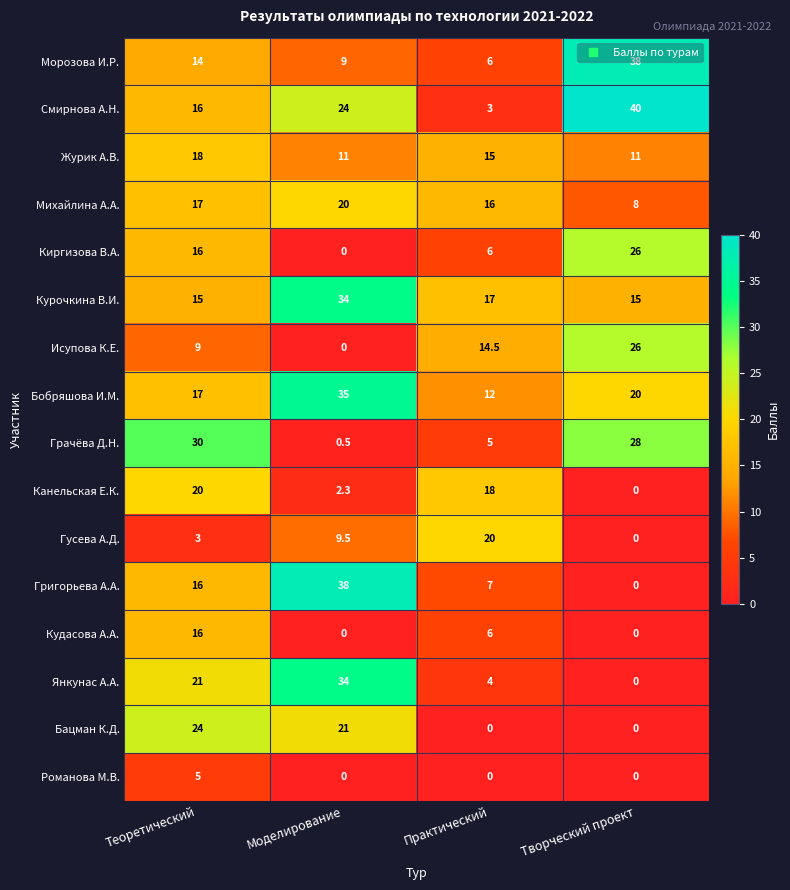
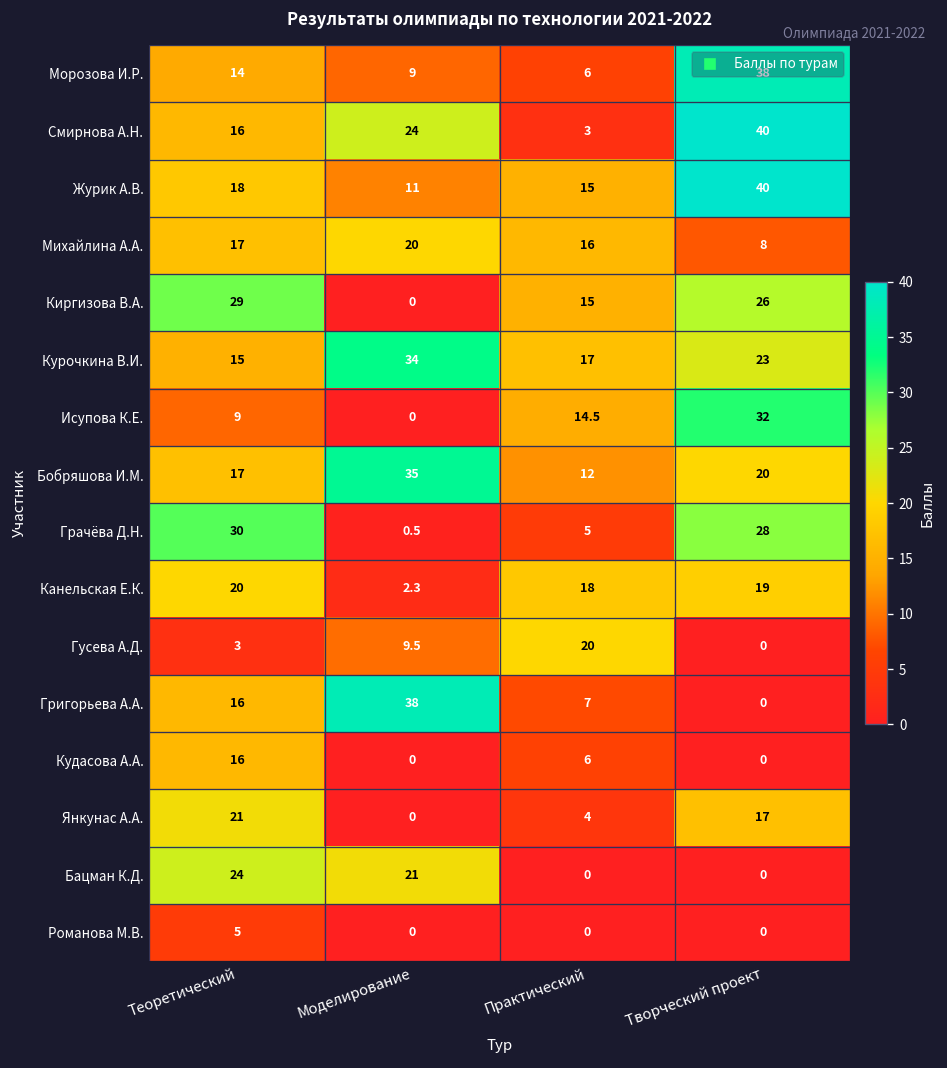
  {
    "Морозова И.Р.": {
      "Теоретический": 14,
      "Моделирование": 9,
      "Практический": 6
    },
    "Смирнова А.Н.": {
      "Теоретический": 16,
      "Моделирование": 24,
      "Практический": 3,
      "Творческий проект": 40
    },
    "Журик А.В.": {
      "Теоретический": 18,
      "Моделирование": 11,
      "Практический": 15,
-     "Творческий проект": 11
+     "Творческий проект": 40
    },
    "Михайлина А.А.": {
      "Теоретический": 17,
      "Моделирование": 20,
      "Практический": 16,
      "Творческий проект": 8
    },
    "Киргизова В.А.": {
-     "Теоретический": 16,
+     "Теоретический": 29,
      "Моделирование": 0,
-     "Практический": 6,
+     "Практический": 15,
      "Творческий проект": 26
    },
    "Курочкина В.И.": {
      "Теоретический": 15,
      "Моделирование": 34,
      "Практический": 17,
-     "Творческий проект": 15
+     "Творческий проект": 23
    },
    "Исупова К.Е.": {
      "Теоретический": 9,
      "Моделирование": 0,
      "Практический": 14.5,
-     "Творческий проект": 26
+     "Творческий проект": 32
    },
    "Бобряшова И.М.": {
      "Теоретический": 17,
      "Моделирование": 35,
      "Практический": 12,
      "Творческий проект": 20
    },
    "Грачёва Д.Н.": {
      "Теоретический": 30,
      "Моделирование": 0.5,
      "Практический": 5,
      "Творческий проект": 28
    },
    "Канельская Е.К.": {
      "Теоретический": 20,
      "Моделирование": 2.3,
      "Практический": 18,
-     "Творческий проект": 0
+     "Творческий проект": 19
    },
    "Гусева А.Д.": {
      "Теоретический": 3,
      "Моделирование": 9.5,
      "Практический": 20,
      "Творческий проект": 0
    },
    "Григорьева А.А.": {
      "Теоретический": 16,
      "Моделирование": 38,
      "Практический": 7,
      "Творческий проект": 0
    },
    "Кудасова А.А.": {
      "Теоретический": 16,
      "Моделирование": 0,
      "Практический": 6,
      "Творческий проект": 0
    },
    "Янкунас А.А.": {
      "Теоретический": 21,
-     "Моделирование": 34,
+     "Моделирование": 0,
      "Практический": 4,
-     "Творческий проект": 0
+     "Творческий проект": 17
    },
    "Бацман К.Д.": {
      "Теоретический": 24,
      "Моделирование": 21,
      "Практический": 0,
      "Творческий проект": 0
    },
    "Романова М.В.": {
      "Теоретический": 5,
      "Моделирование": 0,
      "Практический": 0,
      "Творческий проект": 0
    }
  }
